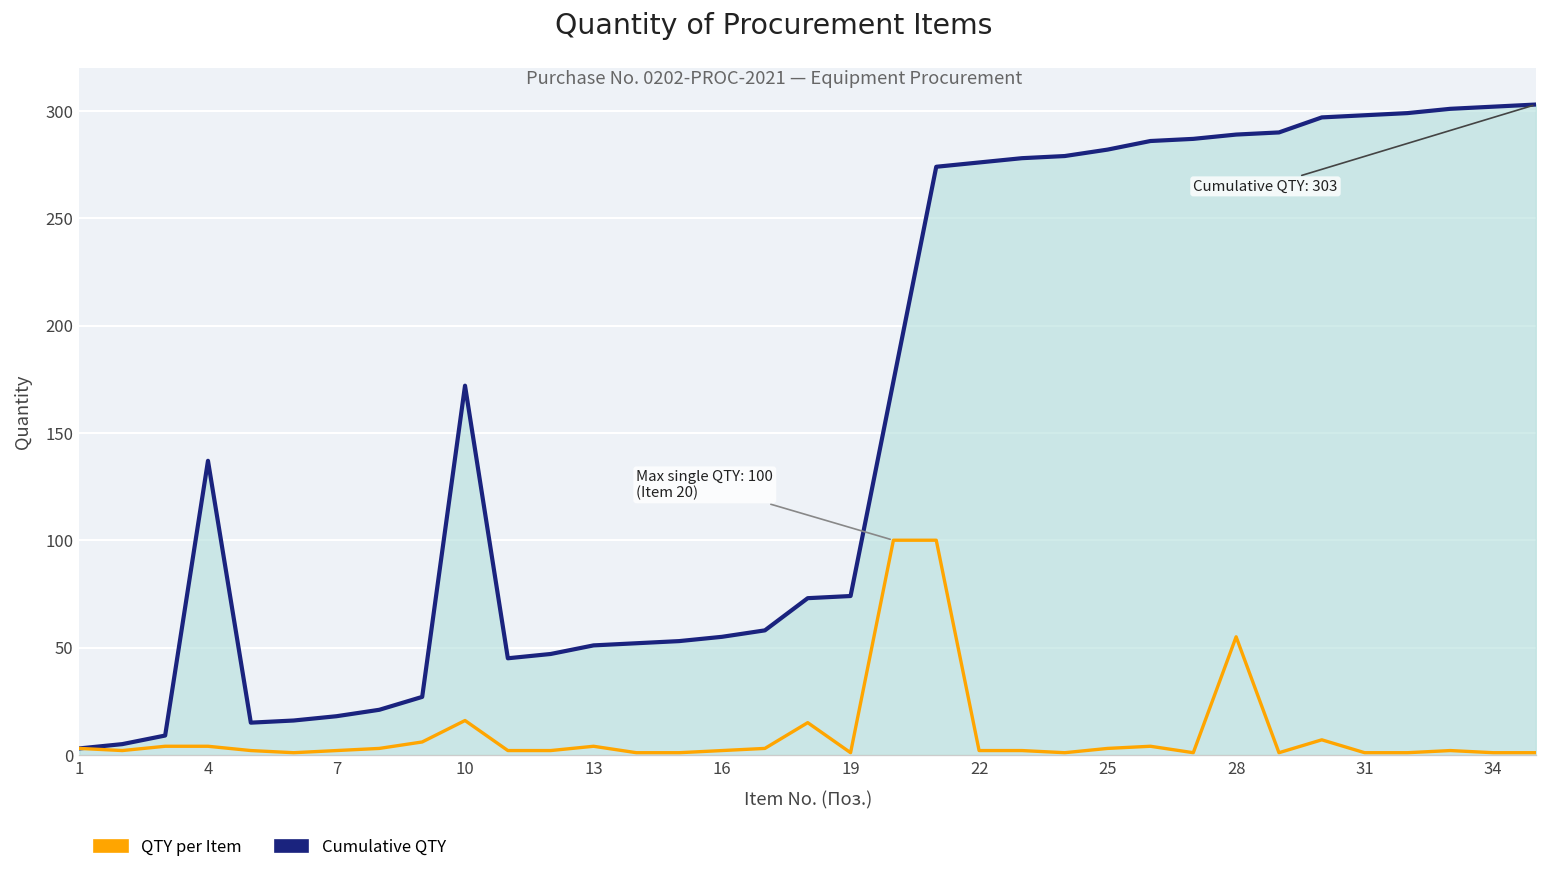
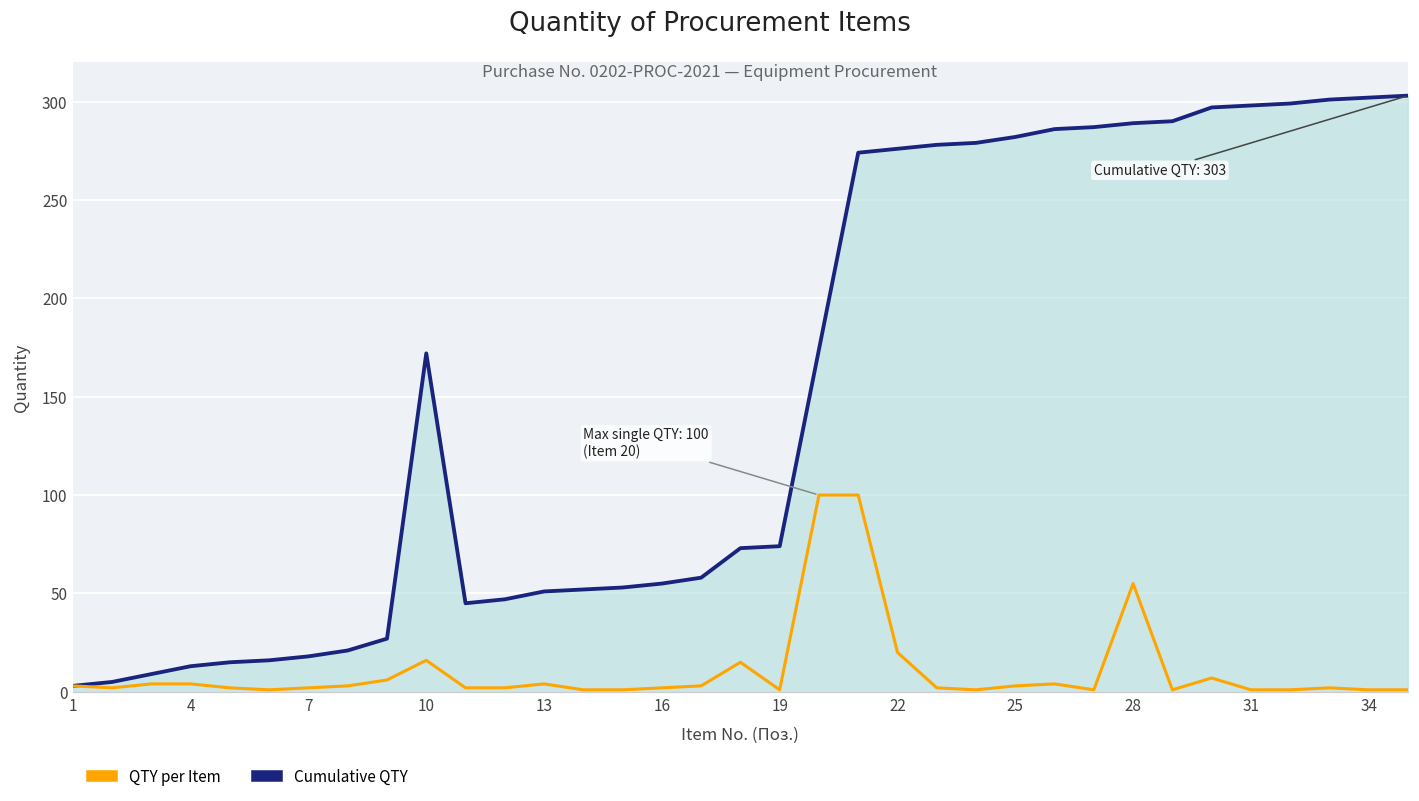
  {
    "Cumulative QTY": {
-     "4": 137,
+     "4": 13,
      "7": 18,
      "10": 172,
      "13": 51,
      "16": 55,
      "19": 74,
      "22": 276,
      "25": 282
    },
    "QTY per Item": {
      "4": 4,
      "7": 2,
      "10": 16,
      "13": 4,
      "16": 2,
      "19": 1,
-     "22": 2,
+     "22": 20,
      "25": 3,
      "28": 55,
      "31": 1,
      "34": 1
    }
  }
